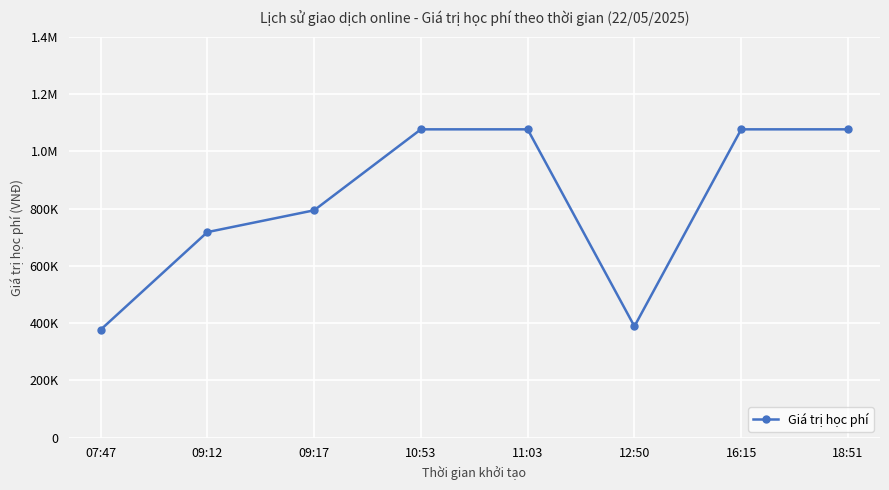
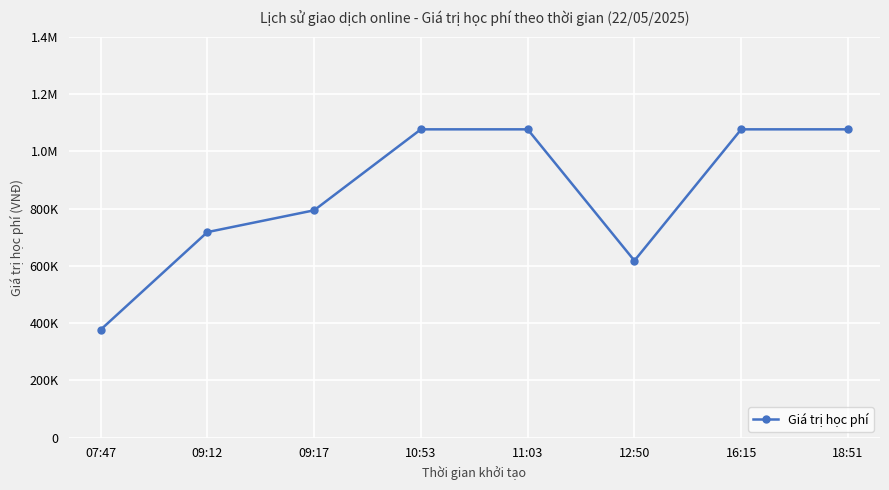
  {
    "07:47": 380000,
    "09:12": 720000,
    "09:17": 790000,
    "10:53": 1080000,
    "11:03": 1080000,
-   "12:50": 390000,
+   "12:50": 620000,
    "16:15": 1080000,
    "18:51": 1080000
  }
